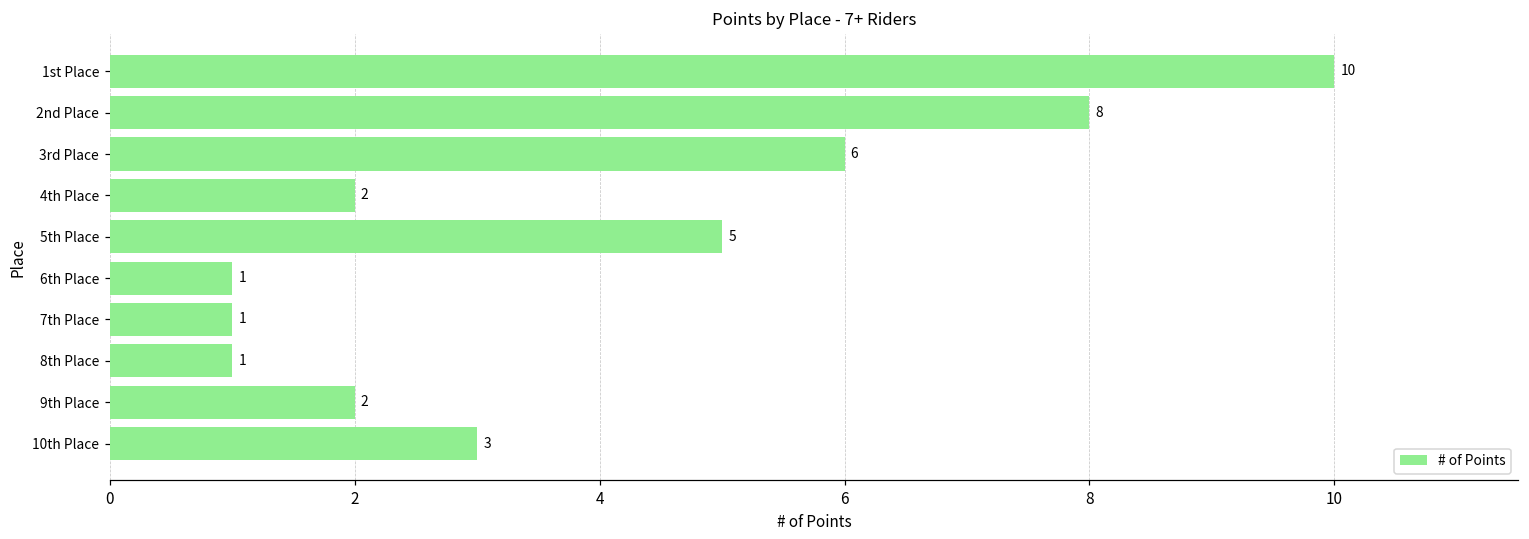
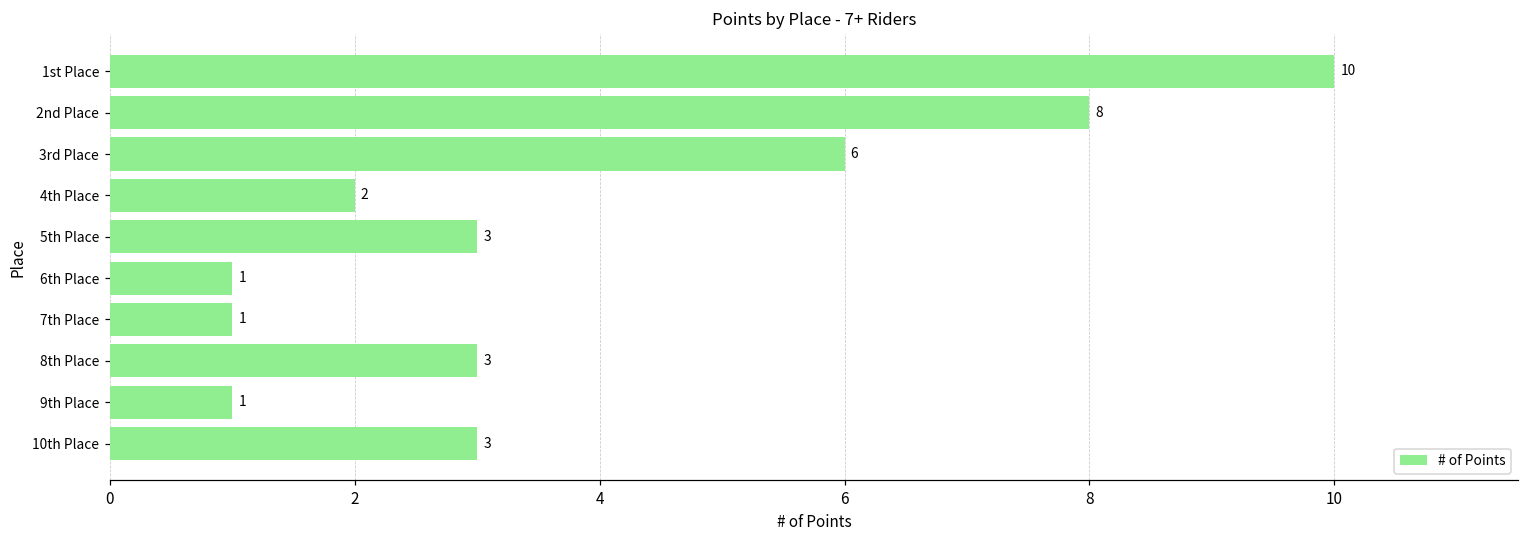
  {
    "1st Place": 10,
    "2nd Place": 8,
    "3rd Place": 6,
    "4th Place": 2,
-   "5th Place": 5,
+   "5th Place": 3,
    "6th Place": 1,
    "7th Place": 1,
-   "8th Place": 1,
-   "9th Place": 2,
+   "8th Place": 3,
+   "9th Place": 1,
    "10th Place": 3
  }
